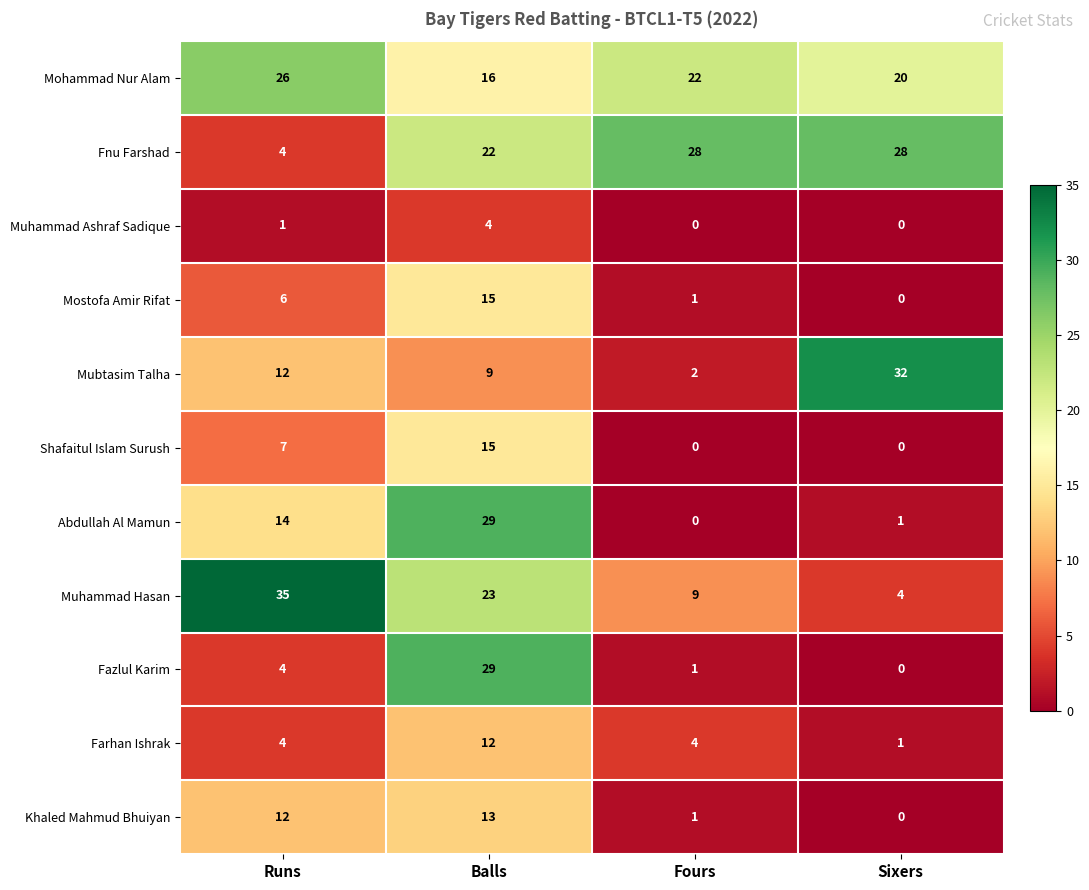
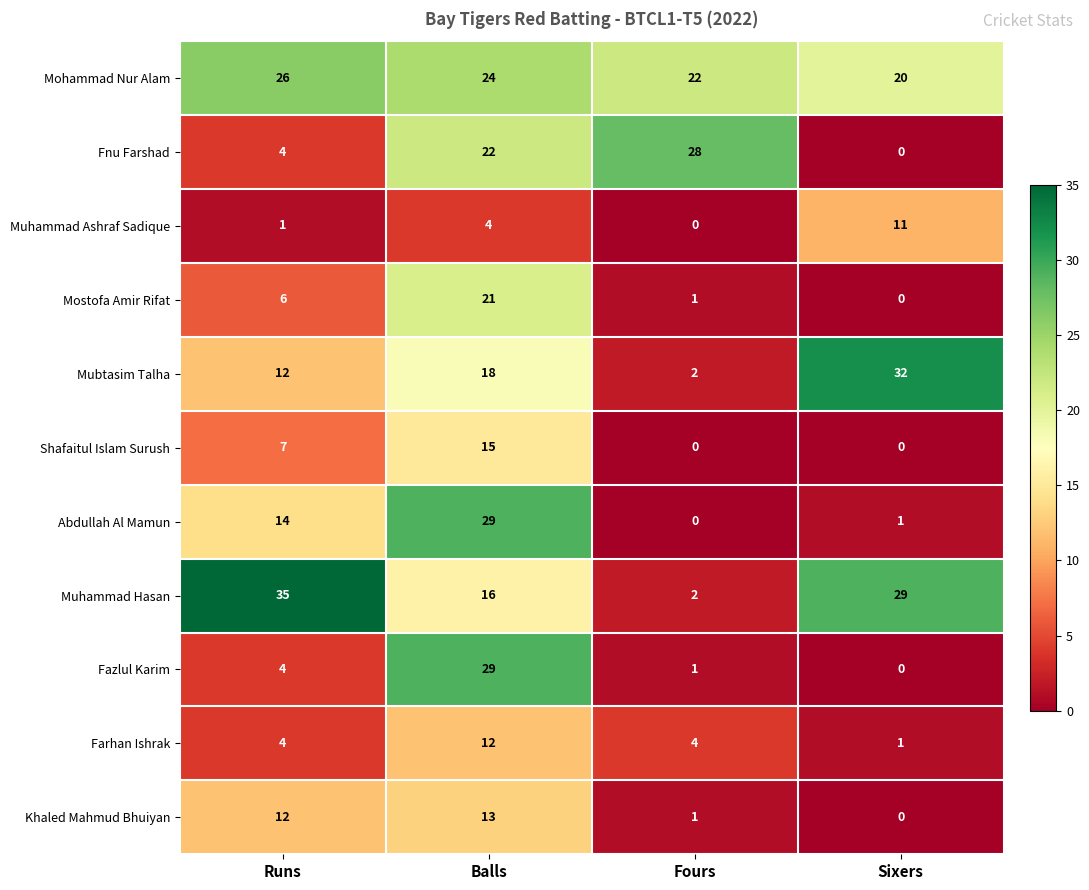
  {
    "Mohammad Nur Alam": {
      "Runs": 26,
-     "Balls": 16,
+     "Balls": 24,
      "Fours": 22,
      "Sixers": 20
    },
    "Fnu Farshad": {
      "Runs": 4,
      "Balls": 22,
      "Fours": 28,
-     "Sixers": 28
+     "Sixers": 0
    },
    "Muhammad Ashraf Sadique": {
      "Runs": 1,
      "Balls": 4,
      "Fours": 0,
-     "Sixers": 0
+     "Sixers": 11
    },
    "Mostofa Amir Rifat": {
      "Runs": 6,
-     "Balls": 15,
+     "Balls": 21,
      "Fours": 1,
      "Sixers": 0
    },
    "Mubtasim Talha": {
      "Runs": 12,
-     "Balls": 9,
+     "Balls": 18,
      "Fours": 2,
      "Sixers": 32
    },
    "Shafaitul Islam Surush": {
      "Runs": 7,
      "Balls": 15,
      "Fours": 0,
      "Sixers": 0
    },
    "Abdullah Al Mamun": {
      "Runs": 14,
      "Balls": 29,
      "Fours": 0,
      "Sixers": 1
    },
    "Muhammad Hasan": {
      "Runs": 35,
-     "Balls": 23,
-     "Fours": 9,
-     "Sixers": 4
+     "Balls": 16,
+     "Fours": 2,
+     "Sixers": 29
    },
    "Fazlul Karim": {
      "Runs": 4,
      "Balls": 29,
      "Fours": 1,
      "Sixers": 0
    },
    "Farhan Ishrak": {
      "Runs": 4,
      "Balls": 12,
      "Fours": 4,
      "Sixers": 1
    },
    "Khaled Mahmud Bhuiyan": {
      "Runs": 12,
      "Balls": 13,
      "Fours": 1,
      "Sixers": 0
    }
  }
